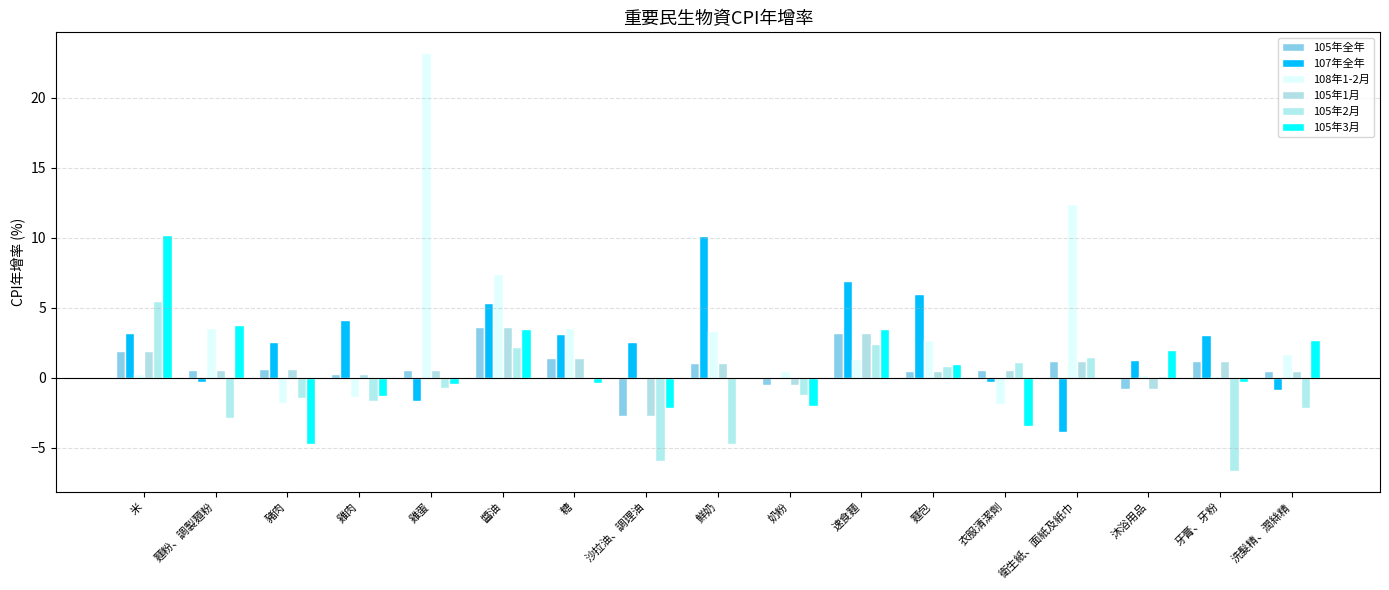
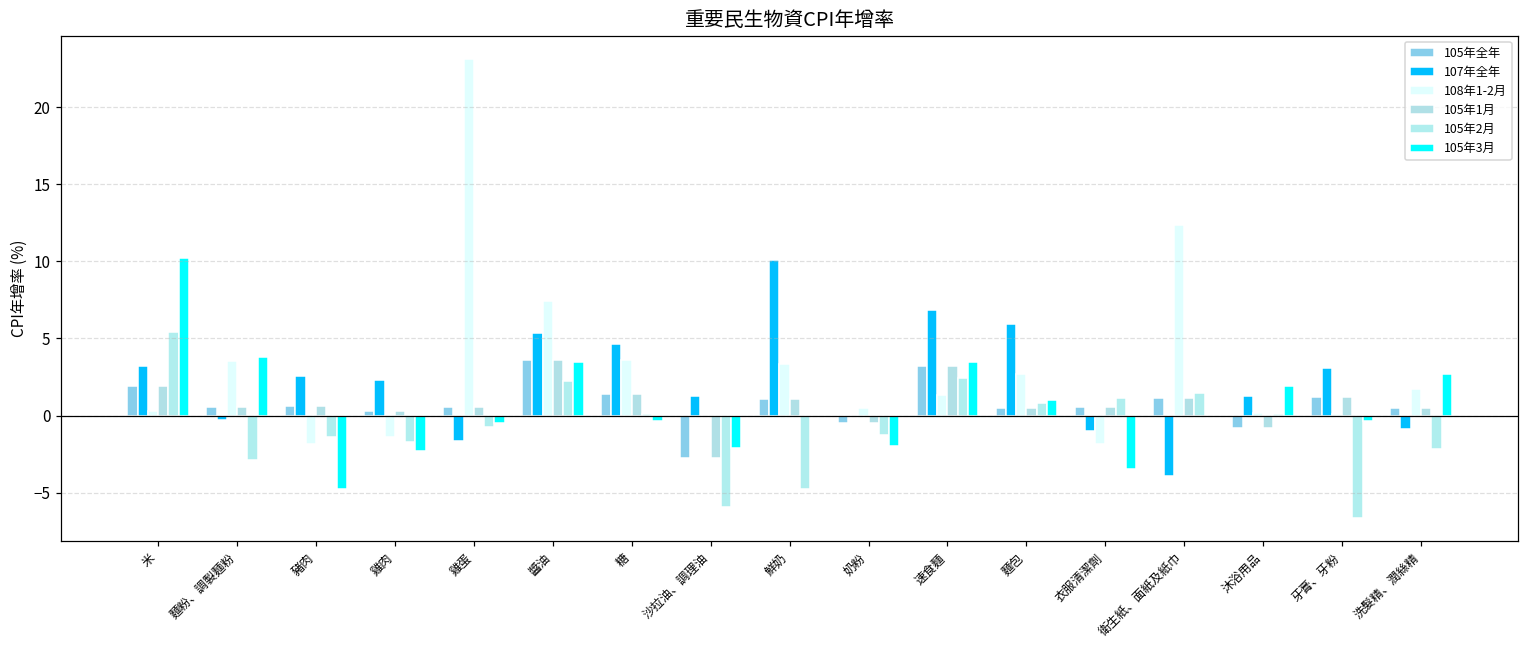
  {
    "107年全年": {
      "米": 3.2,
      "麵粉、調製麵粉": -0.3,
      "豬肉": 2.6,
-     "雞肉": 4.1,
+     "雞肉": 2.3,
      "雞蛋": -1.7,
      "醬油": 5.3,
-     "糖": 3.1,
-     "沙拉油、調理油": 2.6,
+     "糖": 4.6,
+     "沙拉油、調理油": 1.3,
      "鮮奶": 10.1,
      "速食麵": 6.9,
      "麵包": 6.0,
-     "衣服清潔劑": -0.3,
+     "衣服清潔劑": -1.0,
      "衛生紙、面紙及紙巾": -3.9,
      "沐浴用品": 1.3,
      "牙膏、牙粉": 3.1,
      "洗髮精、潤絲精": -0.8
    },
    "105年3月": {
      "米": 10.2,
      "麵粉、調製麵粉": 3.8,
      "豬肉": -4.8,
-     "雞肉": -1.3,
+     "雞肉": -2.3,
      "雞蛋": -0.5,
      "醬油": 3.5,
      "糖": -0.4,
      "沙拉油、調理油": -2.1,
      "鮮奶": 0.0,
      "奶粉": -2.0,
      "速食麵": 3.5,
      "麵包": 1.0,
      "衣服清潔劑": -3.4,
      "沐浴用品": 2.0,
      "牙膏、牙粉": -0.3,
      "洗髮精、潤絲精": 2.7
    }
  }
